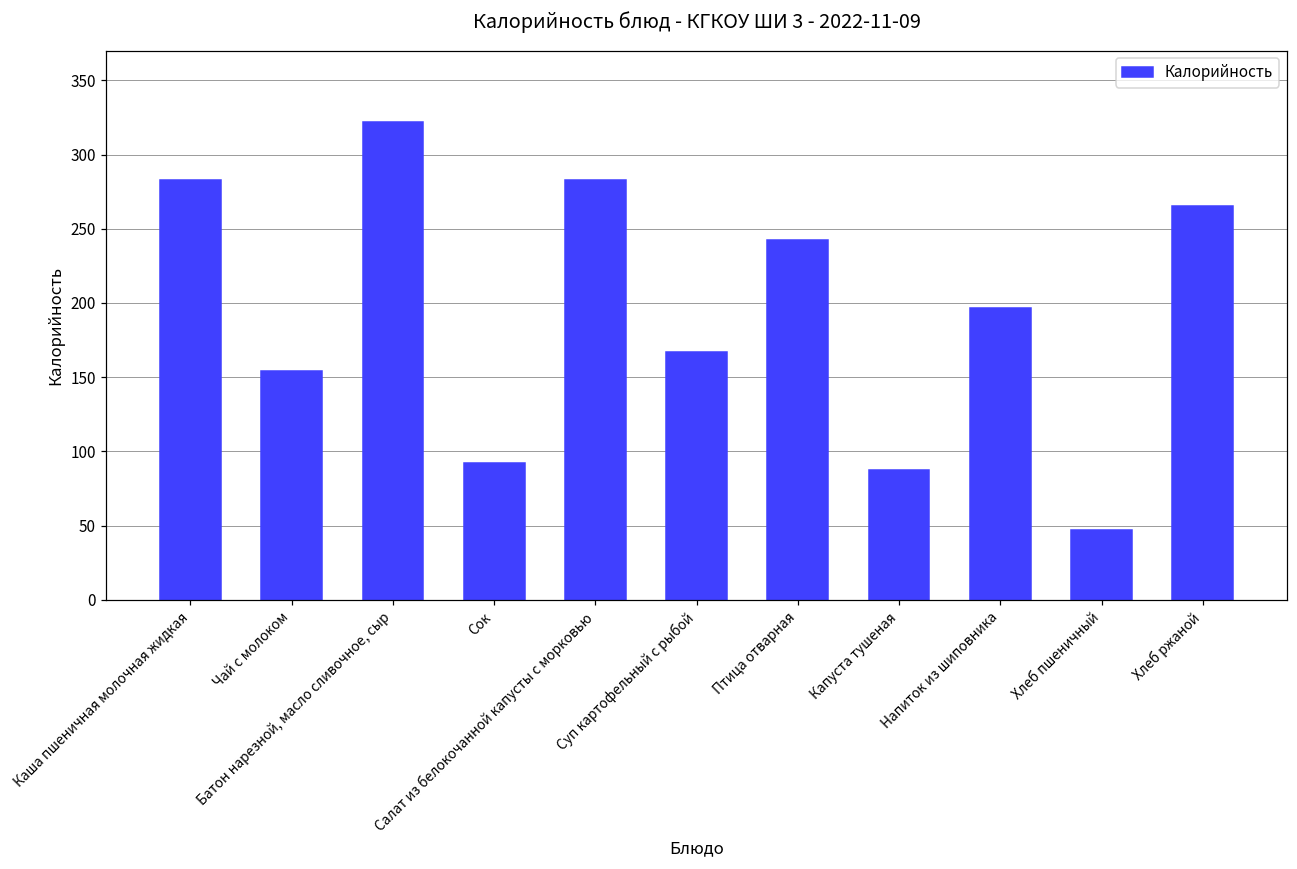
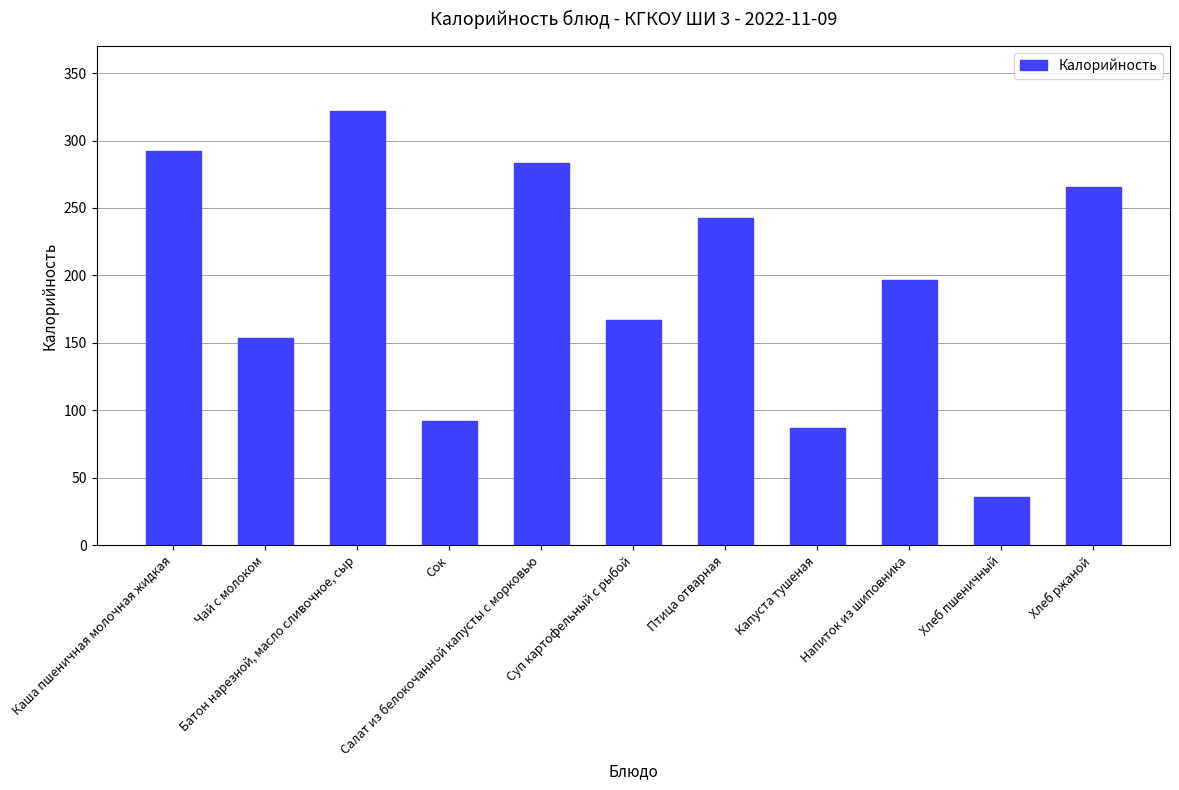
  {
-   "Каша пшеничная молочная жидкая": 283,
+   "Каша пшеничная молочная жидкая": 292,
    "Чай с молоком": 154,
    "Батон нарезной, масло сливочное, сыр": 322,
    "Сок": 92,
    "Салат из белокочанной капусты с морковью": 283,
    "Суп картофельный с рыбой": 167,
    "Птица отварная": 243,
    "Капуста тушеная": 87,
    "Напиток из шиповника": 196,
-   "Хлеб пшеничный": 47,
+   "Хлеб пшеничный": 36,
    "Хлеб ржаной": 265
  }
